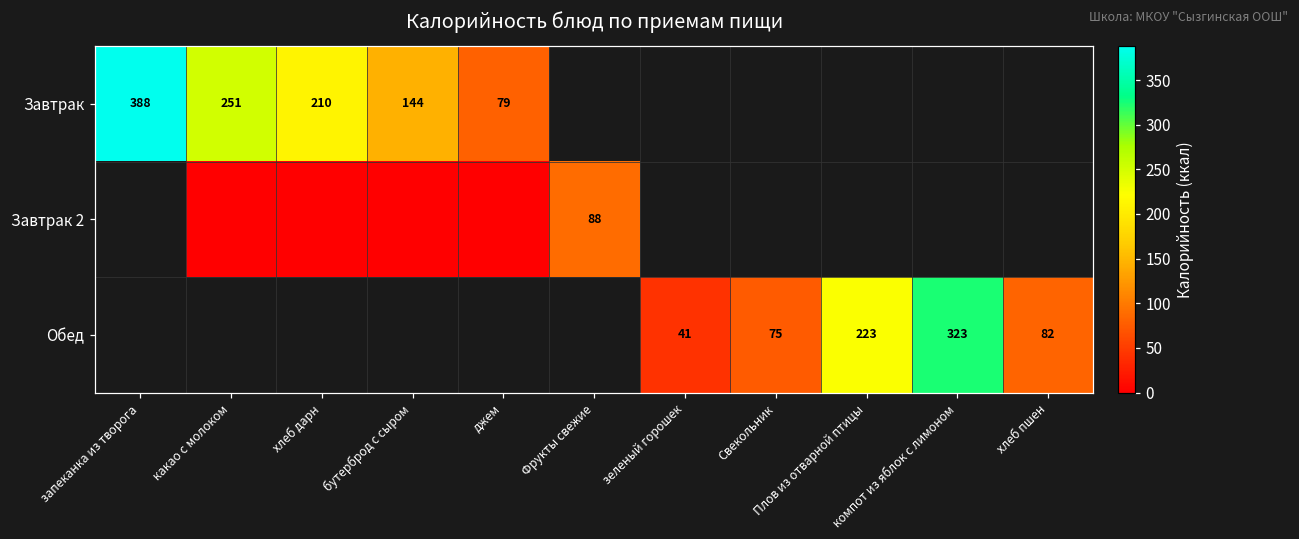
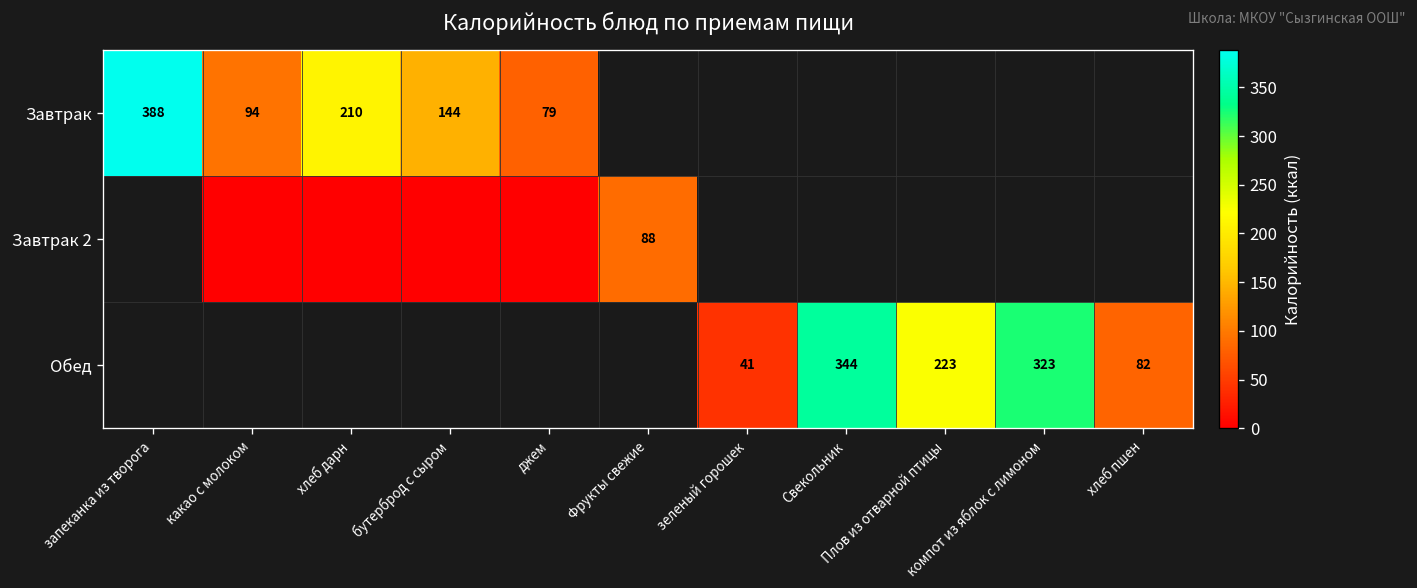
  {
    "Завтрак": {
      "запеканка из творога": 388,
-     "какао с молоком": 251,
+     "какао с молоком": 94,
      "хлеб дарн": 210,
      "бутерброд с сыром": 144,
      "джем": 79
    },
    "Завтрак 2": {
      "Фрукты свежие": 88
    },
    "Обед": {
      "зеленый горошек": 41,
-     "Свекольник": 75,
+     "Свекольник": 344,
      "Плов из отварной птицы": 223,
      "компот из яблок с лимоном": 323,
      "хлеб пшен": 82
    }
  }
